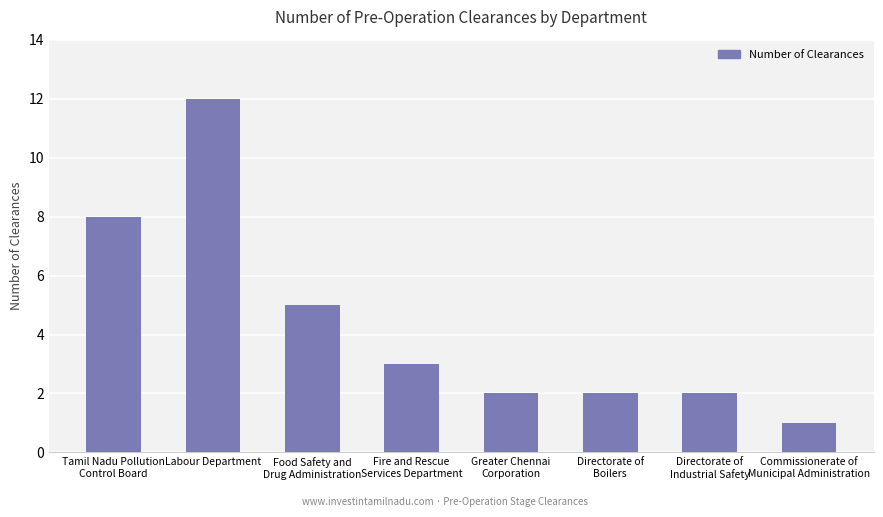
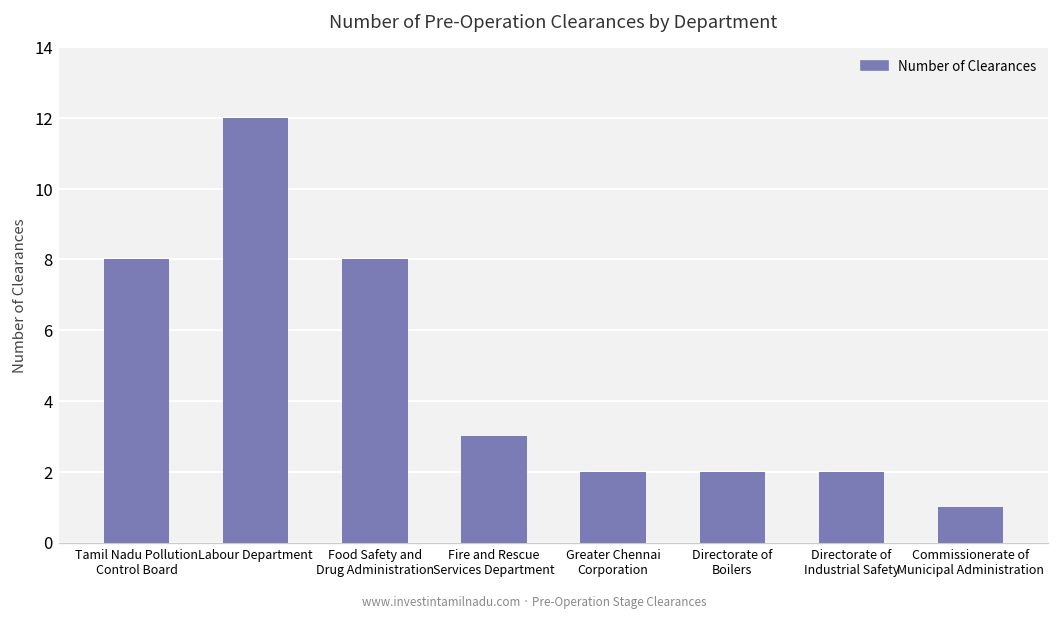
  {
    "Tamil Nadu Pollution Control Board": 8,
    "Labour Department": 12,
-   "Food Safety and Drug Administration": 5,
+   "Food Safety and Drug Administration": 8,
    "Fire and Rescue Services Department": 3,
    "Greater Chennai Corporation": 2,
    "Directorate of Boilers": 2,
    "Directorate of Industrial Safety": 2,
    "Commissionerate of Municipal Administration": 1
  }
